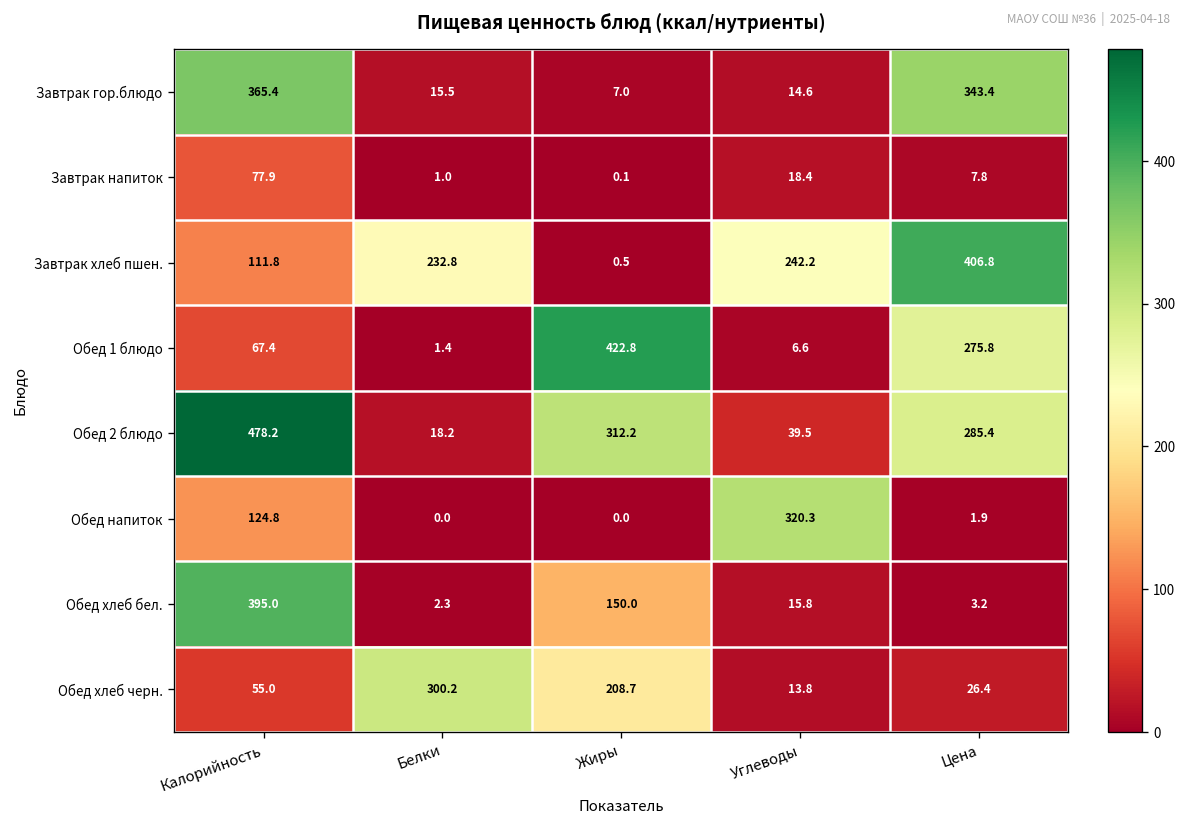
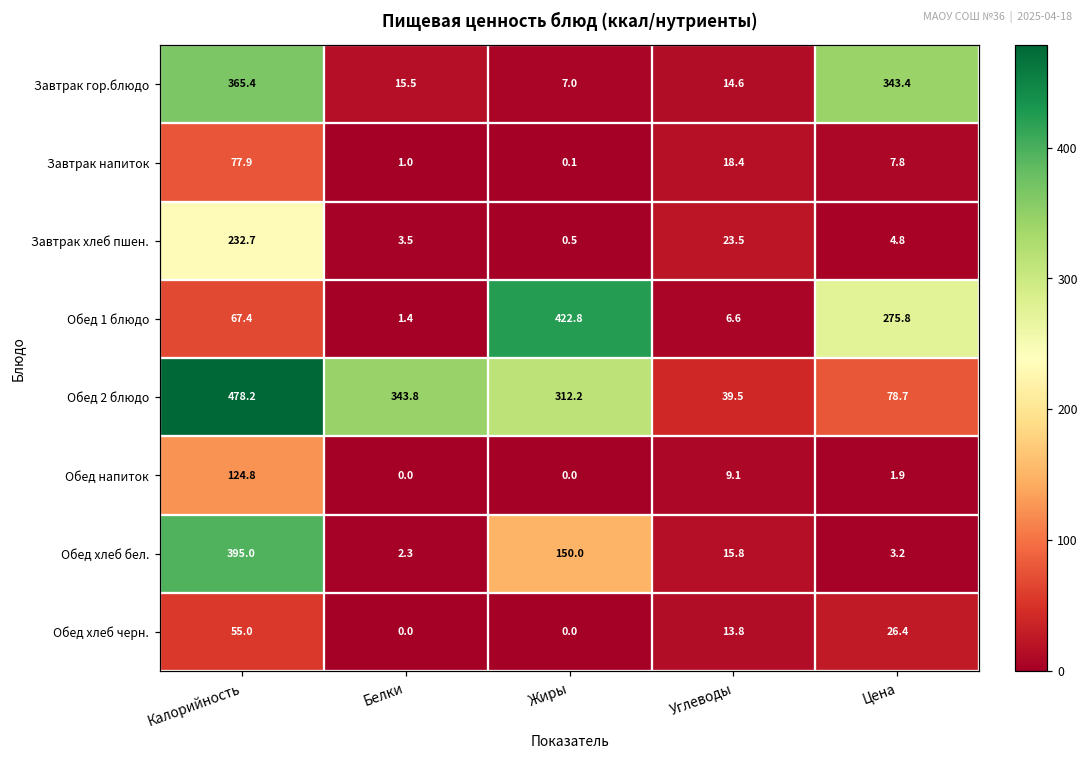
  {
    "Завтрак гор.блюдо": {
      "Калорийность": 365.4,
      "Белки": 15.5,
      "Жиры": 7.0,
      "Углеводы": 14.6,
      "Цена": 343.4
    },
    "Завтрак напиток": {
      "Калорийность": 77.9,
      "Белки": 1.0,
      "Жиры": 0.1,
      "Углеводы": 18.4,
      "Цена": 7.8
    },
    "Завтрак хлеб пшен.": {
-     "Калорийность": 111.8,
-     "Белки": 232.8,
+     "Калорийность": 232.7,
+     "Белки": 3.5,
      "Жиры": 0.5,
-     "Углеводы": 242.2,
-     "Цена": 406.8
+     "Углеводы": 23.5,
+     "Цена": 4.8
    },
    "Обед 1 блюдо": {
      "Калорийность": 67.4,
      "Белки": 1.4,
      "Жиры": 422.8,
      "Углеводы": 6.6,
      "Цена": 275.8
    },
    "Обед 2 блюдо": {
      "Калорийность": 478.2,
-     "Белки": 18.2,
+     "Белки": 343.8,
      "Жиры": 312.2,
      "Углеводы": 39.5,
-     "Цена": 285.4
+     "Цена": 78.7
    },
    "Обед напиток": {
      "Калорийность": 124.8,
      "Белки": 0.0,
      "Жиры": 0.0,
-     "Углеводы": 320.3,
+     "Углеводы": 9.1,
      "Цена": 1.9
    },
    "Обед хлеб бел.": {
      "Калорийность": 395.0,
      "Белки": 2.3,
      "Жиры": 150.0,
      "Углеводы": 15.8,
      "Цена": 3.2
    },
    "Обед хлеб черн.": {
      "Калорийность": 55.0,
-     "Белки": 300.2,
-     "Жиры": 208.7,
+     "Белки": 0.0,
+     "Жиры": 0.0,
      "Углеводы": 13.8,
      "Цена": 26.4
    }
  }
